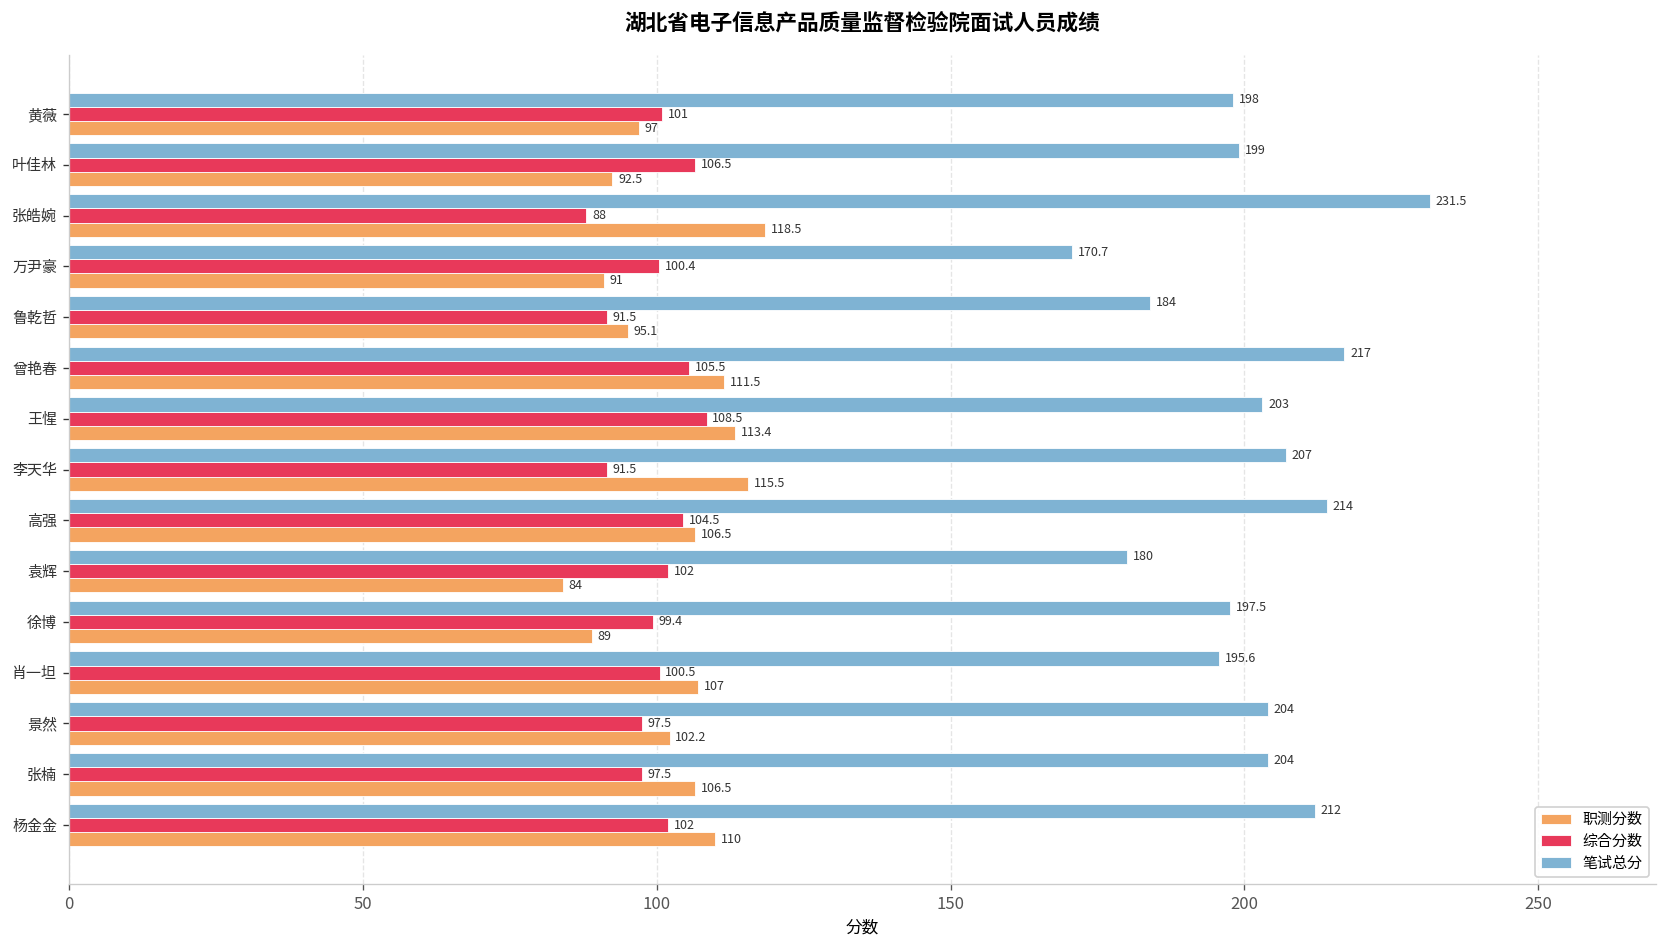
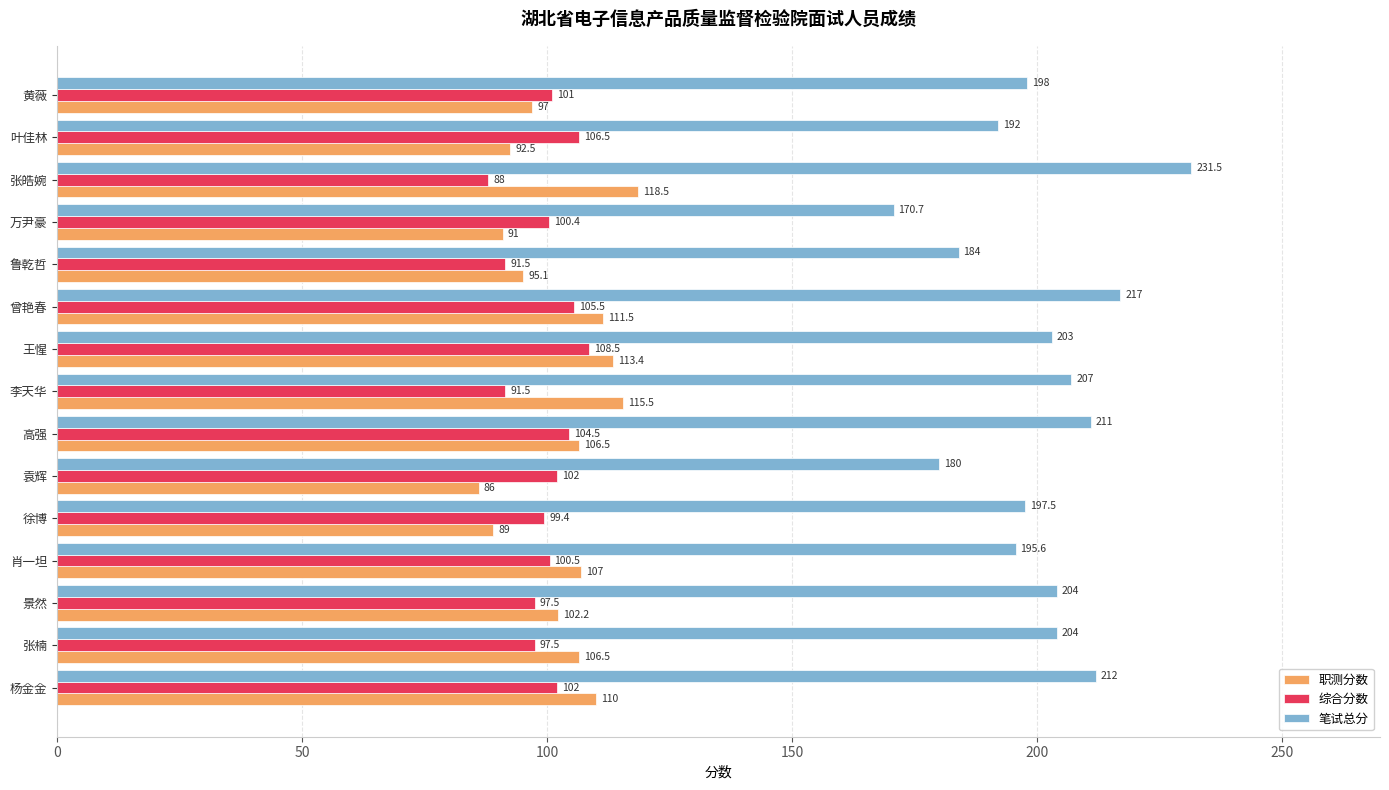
  {
    "职测分数": {
      "黄薇": 97,
      "叶佳林": 92.5,
      "张皓婉": 118.5,
      "万尹豪": 91,
      "鲁乾哲": 95.1,
      "曾艳春": 111.5,
      "王惺": 113.4,
      "李天华": 115.5,
      "高强": 106.5,
-     "袁辉": 84,
+     "袁辉": 86,
      "徐博": 89,
      "肖一坦": 107,
      "景然": 102.2,
      "张楠": 106.5,
      "杨金金": 110
    },
    "综合分数": {
      "黄薇": 101,
      "叶佳林": 106.5,
      "张皓婉": 88,
      "万尹豪": 100.4,
      "鲁乾哲": 91.5,
      "曾艳春": 105.5,
      "王惺": 108.5,
      "李天华": 91.5,
      "高强": 104.5,
      "袁辉": 102,
      "徐博": 99.4,
      "肖一坦": 100.5,
      "景然": 97.5,
      "张楠": 97.5,
      "杨金金": 102
    },
    "笔试总分": {
      "黄薇": 198,
-     "叶佳林": 199,
+     "叶佳林": 192,
      "张皓婉": 231.5,
      "万尹豪": 170.7,
      "鲁乾哲": 184,
      "曾艳春": 217,
      "王惺": 203,
      "李天华": 207,
-     "高强": 214,
+     "高强": 211,
      "袁辉": 180,
      "徐博": 197.5,
      "肖一坦": 195.6,
      "景然": 204,
      "张楠": 204,
      "杨金金": 212
    }
  }
